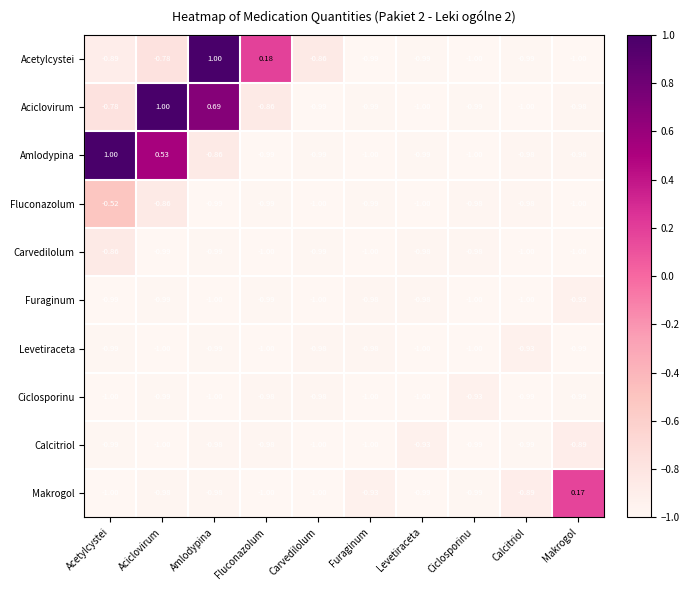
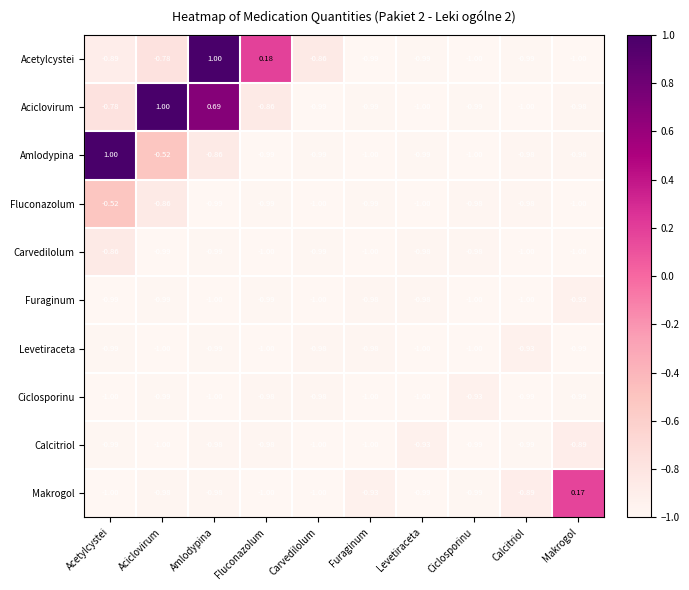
  {
    "Acetylcystei": {
      "Amlodypina": 1.00,
      "Fluconazolum": 0.18
    },
    "Aciclovirum": {
      "Aciclovirum": 1.00,
      "Amlodypina": 0.69
    },
    "Amlodypina": {
      "Acetylcystei": 1.00,
-     "Aciclovirum": 0.53
+     "Aciclovirum": -0.52
    },
    "Fluconazolum": {
      "Acetylcystei": -0.52
    },
    "Makrogol": {
      "Makrogol": 0.17
    }
  }
